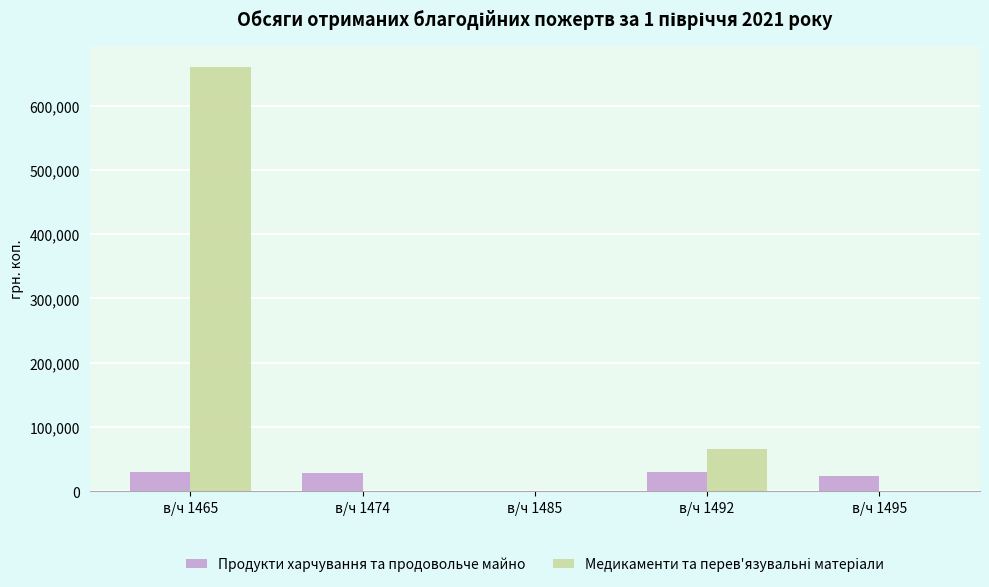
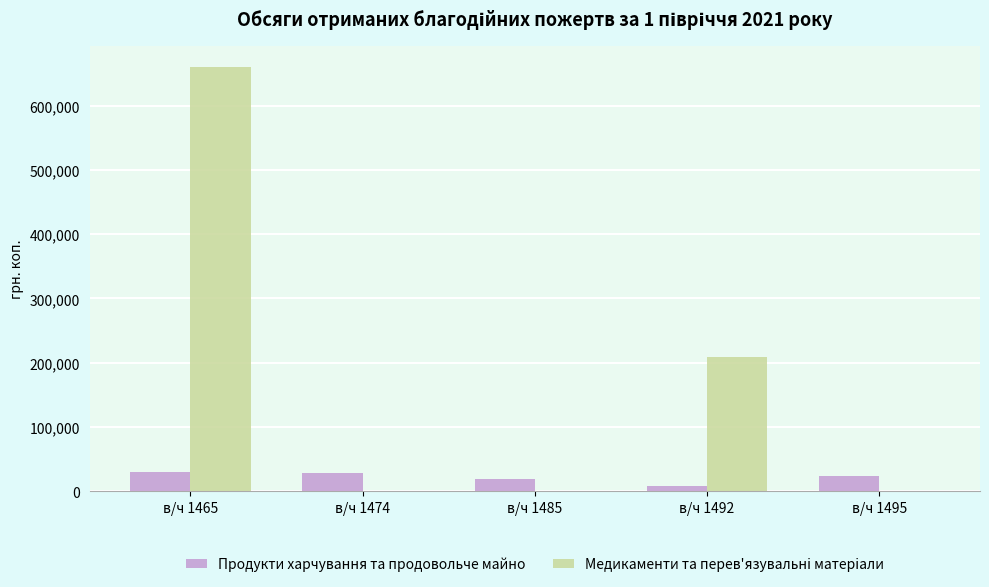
  {
    "Продукти харчування та продовольче майно": {
      "в/ч 1465": "30,000",
      "в/ч 1474": "30,000",
-     "в/ч 1485": "0",
-     "в/ч 1492": "30,000",
+     "в/ч 1485": "20,000",
+     "в/ч 1492": "10,000",
      "в/ч 1495": "20,000"
    },
    "Медикаменти та перев'язувальні матеріали": {
      "в/ч 1465": "660,000",
      "в/ч 1474": "0",
      "в/ч 1485": "0",
-     "в/ч 1492": "70,000"
+     "в/ч 1492": "210,000"
    }
  }
